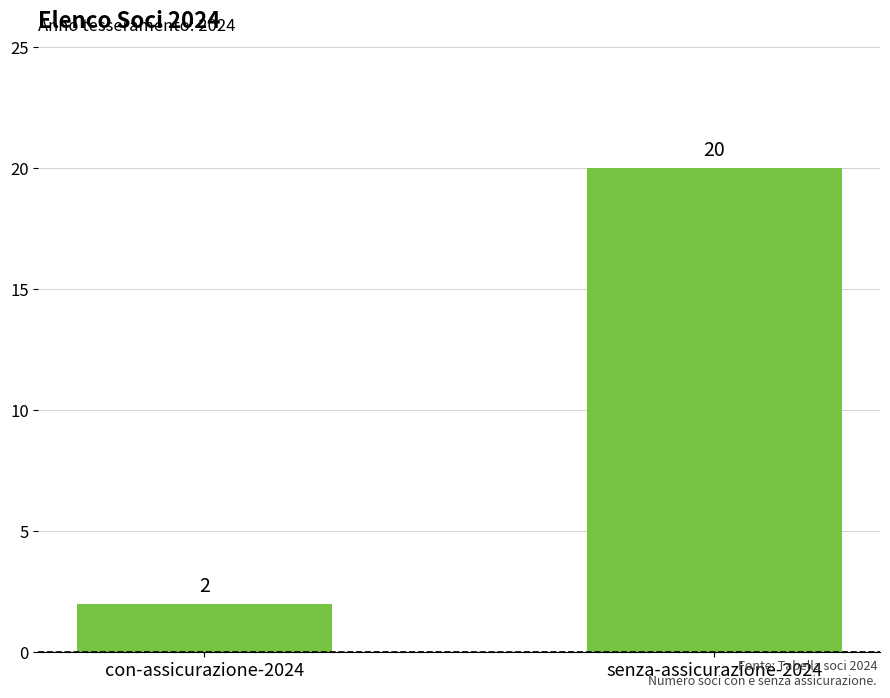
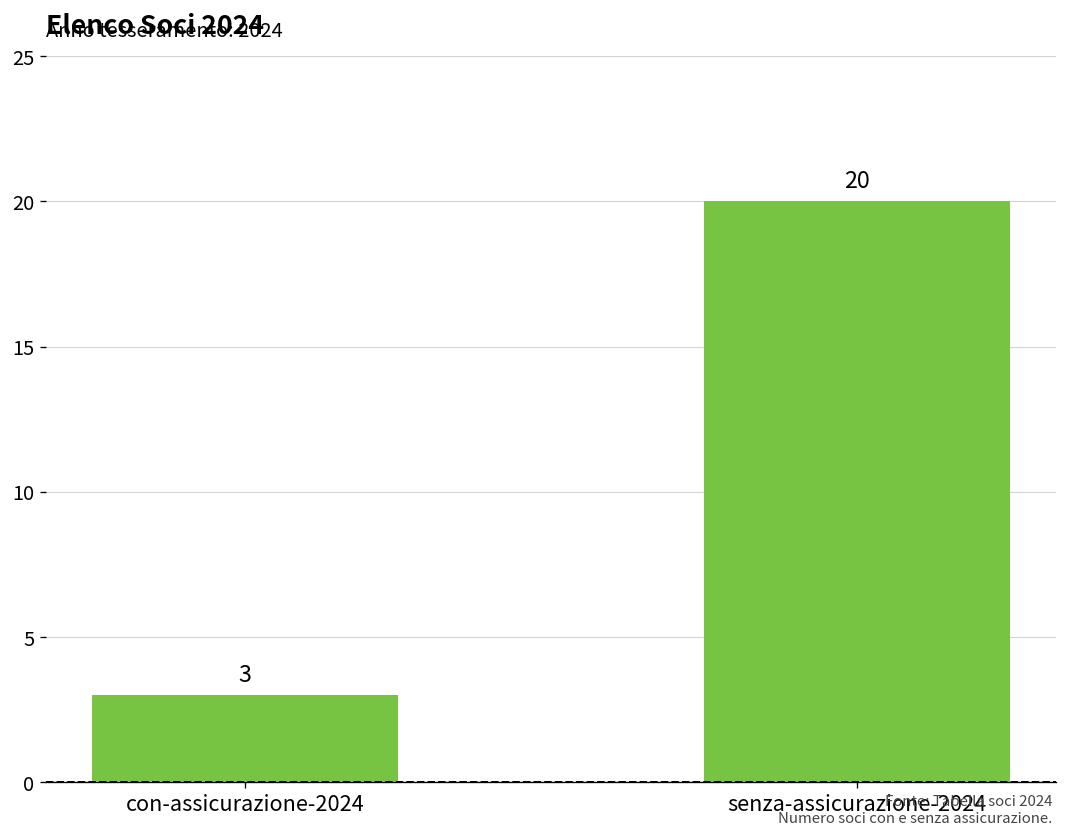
  {
-   "con-assicurazione-2024": 2,
+   "con-assicurazione-2024": 3,
    "senza-assicurazione-2024": 20
  }
